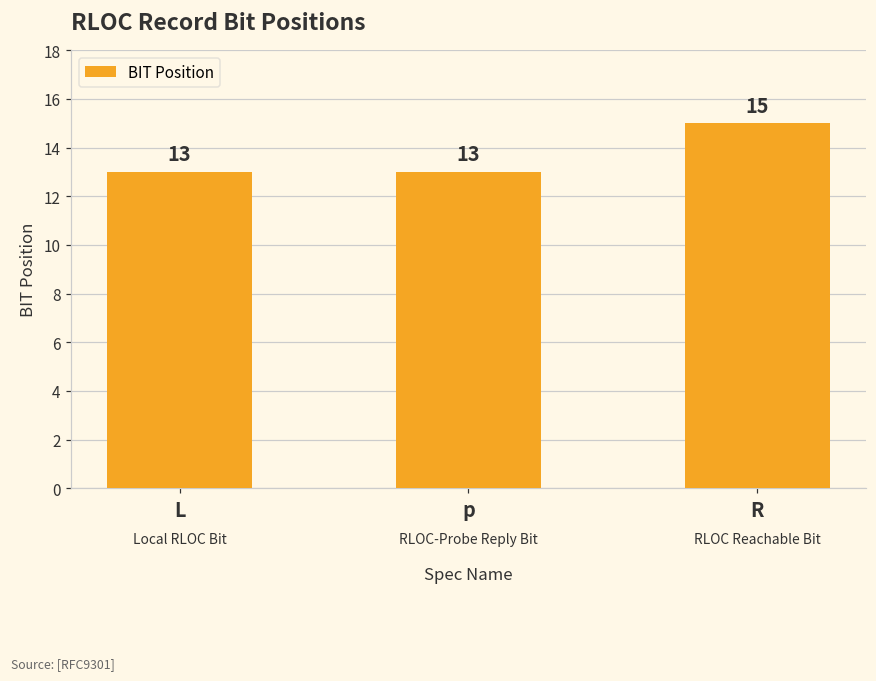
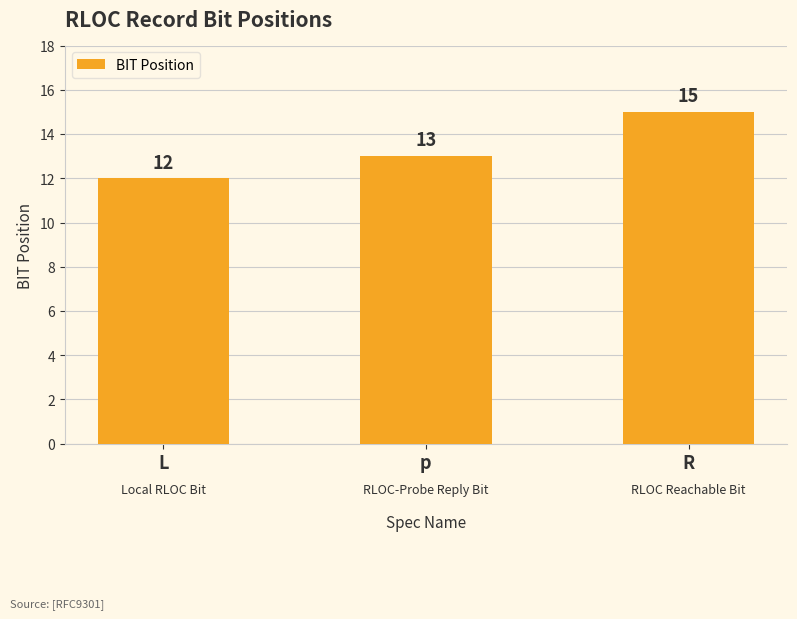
  {
-   "L": 13,
+   "L": 12,
    "p": 13,
    "R": 15
  }
